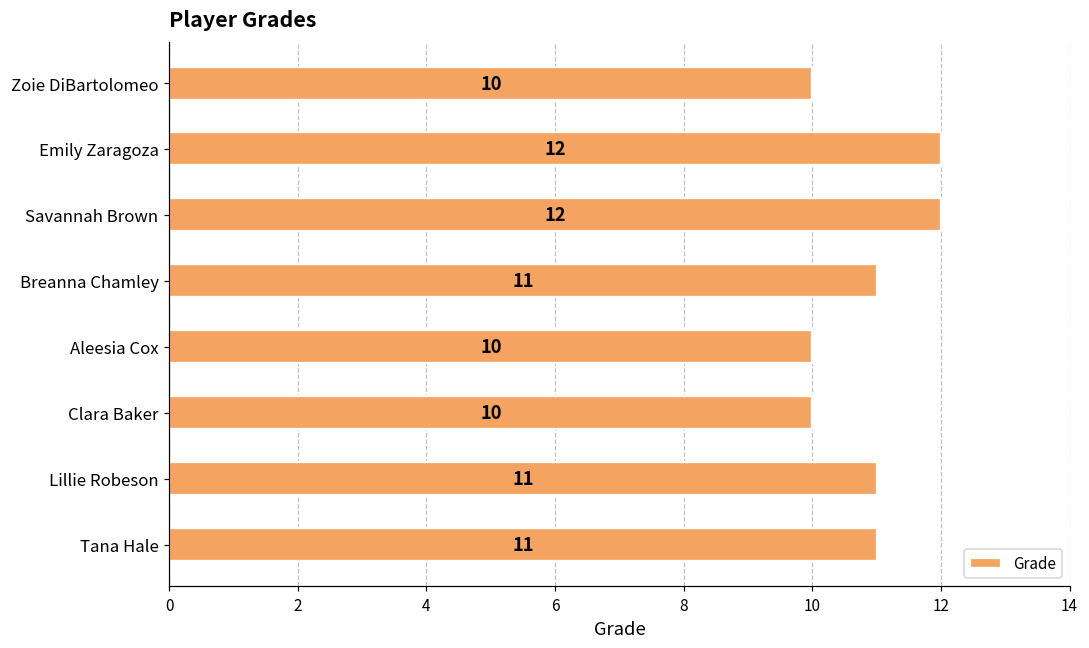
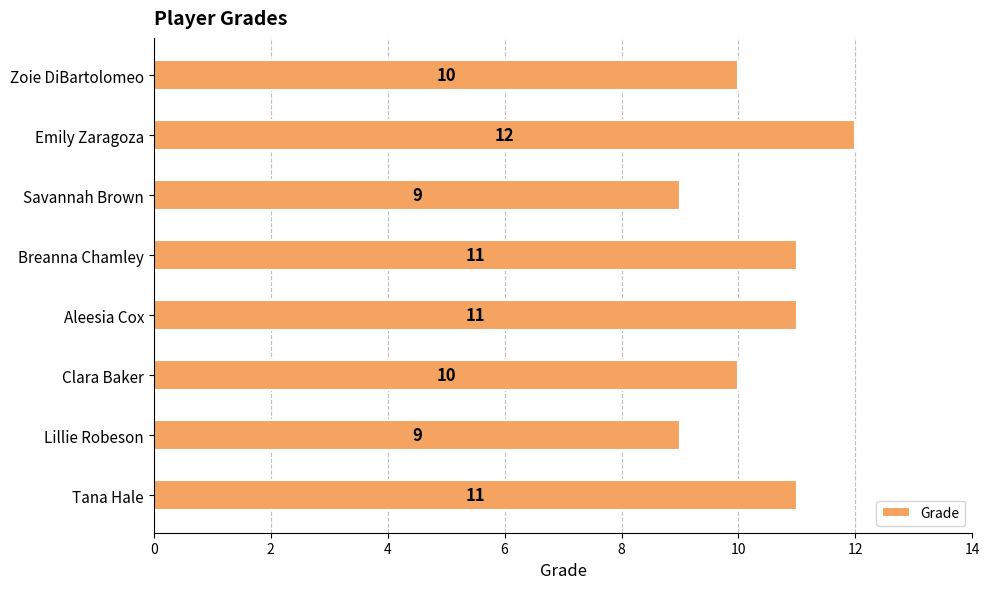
  {
    "Zoie DiBartolomeo": 10,
    "Emily Zaragoza": 12,
-   "Savannah Brown": 12,
+   "Savannah Brown": 9,
    "Breanna Chamley": 11,
-   "Aleesia Cox": 10,
+   "Aleesia Cox": 11,
    "Clara Baker": 10,
-   "Lillie Robeson": 11,
+   "Lillie Robeson": 9,
    "Tana Hale": 11
  }
